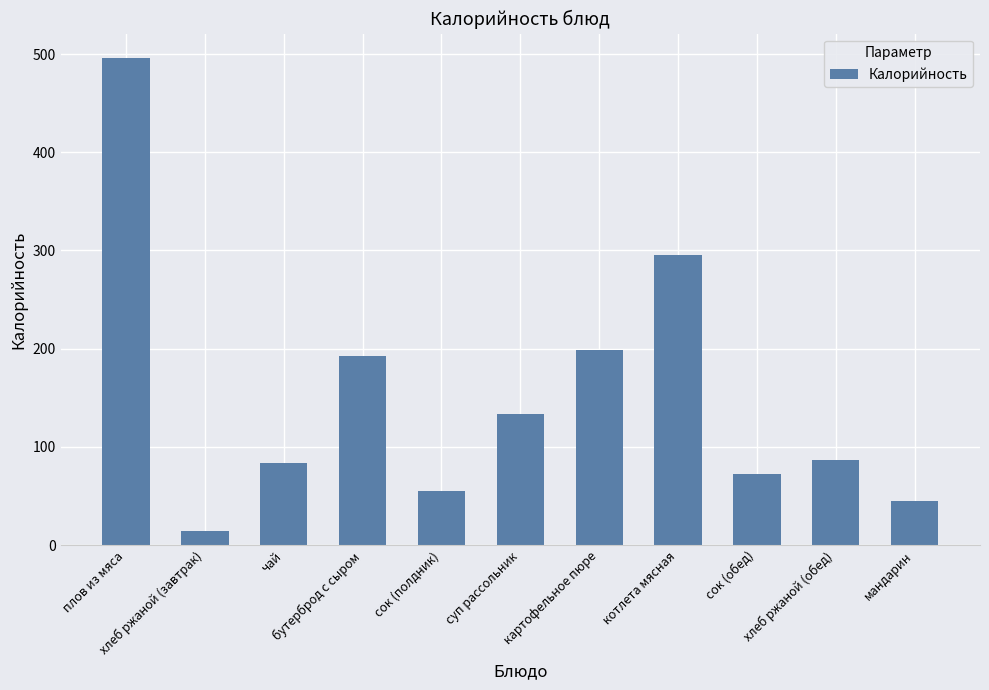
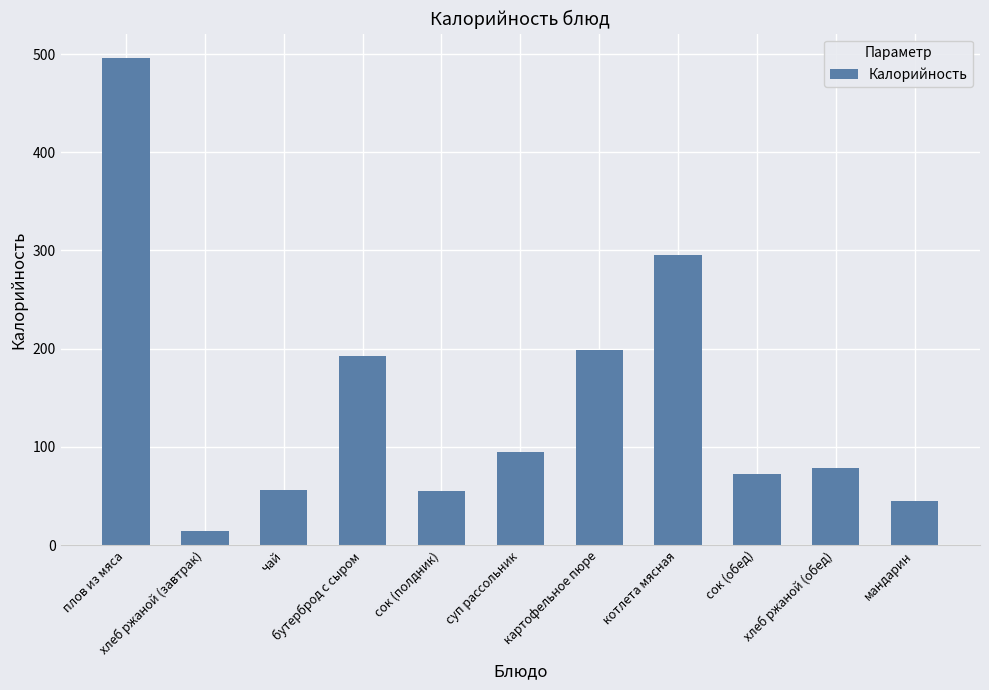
  {
    "плов из мяса": 500,
    "хлеб ржаной (завтрак)": 10,
-   "чай": 80,
+   "чай": 60,
    "бутерброд с сыром": 190,
    "сок (полдник)": 60,
-   "суп рассольник": 130,
+   "суп рассольник": 90,
    "картофельное пюре": 200,
    "котлета мясная": 300,
    "сок (обед)": 70,
-   "хлеб ржаной (обед)": 90,
+   "хлеб ржаной (обед)": 80,
    "мандарин": 40
  }
